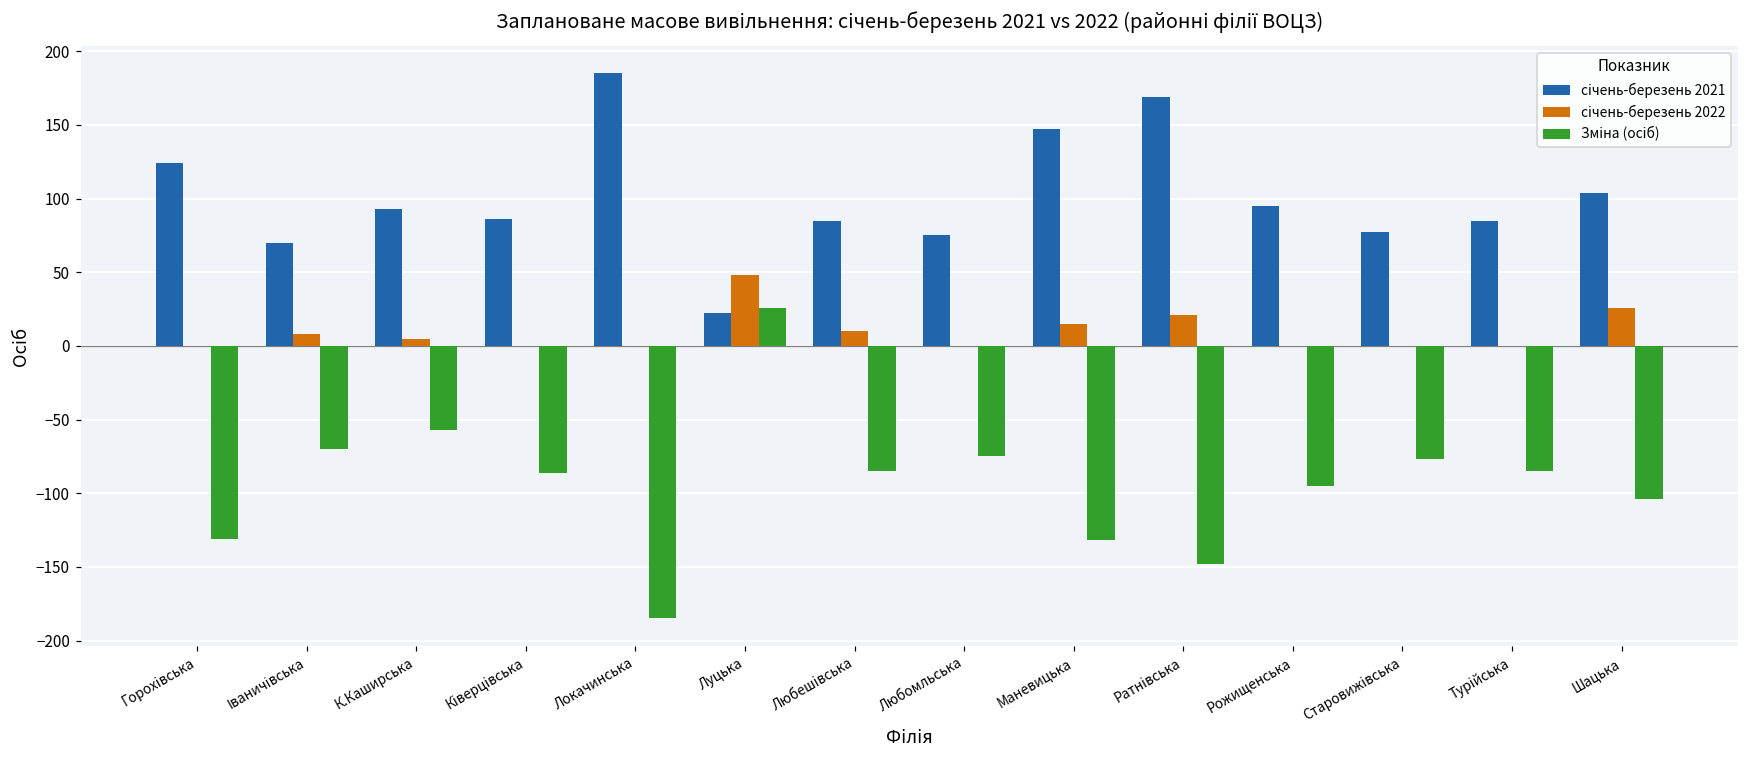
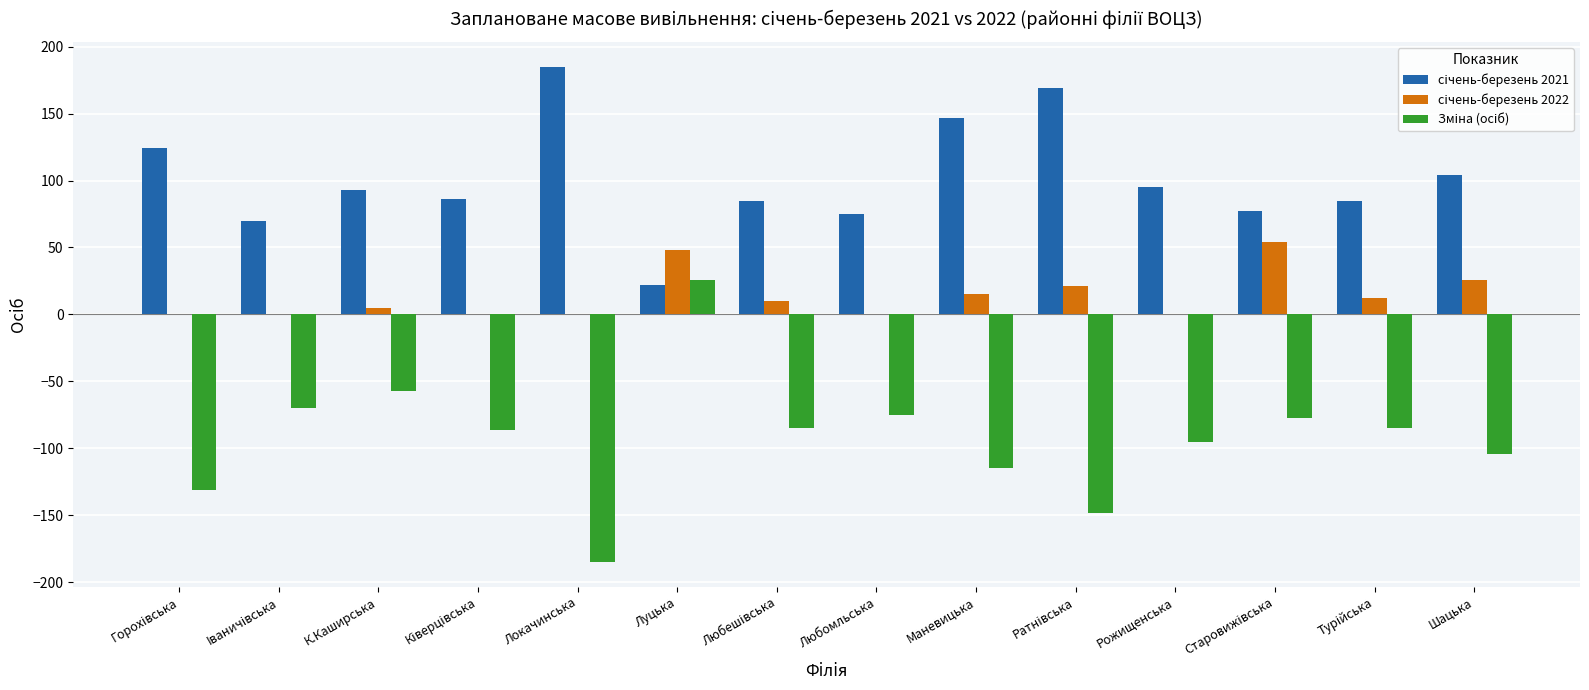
  {
    "січень-березень 2021": {
      "Горохівська": 124,
      "Іваничівська": 70,
      "К.Каширська": 93,
      "Ківерцівська": 86,
      "Локачинська": 185,
      "Луцька": 22,
      "Любешівська": 85,
      "Любомльська": 75,
      "Маневицька": 147,
      "Ратнівська": 169,
      "Рожищенська": 95,
      "Старовижівська": 77,
      "Турійська": 85,
      "Шацька": 104
    },
    "січень-березень 2022": {
      "Горохівська": 0,
-     "Іваничівська": 8,
+     "Іваничівська": 0,
      "К.Каширська": 5,
      "Ківерцівська": 0,
      "Локачинська": 0,
      "Луцька": 48,
      "Любешівська": 10,
      "Любомльська": 0,
      "Маневицька": 15,
      "Ратнівська": 21,
      "Рожищенська": 0,
-     "Старовижівська": 0,
-     "Турійська": 0,
+     "Старовижівська": 54,
+     "Турійська": 12,
      "Шацька": 26
    },
    "Зміна (осіб)": {
      "Горохівська": -131,
      "Іваничівська": -70,
      "К.Каширська": -57,
      "Ківерцівська": -86,
      "Локачинська": -185,
      "Луцька": 26,
      "Любешівська": -85,
      "Любомльська": -75,
-     "Маневицька": -132,
+     "Маневицька": -115,
      "Ратнівська": -148,
      "Рожищенська": -95,
      "Старовижівська": -77,
      "Турійська": -85,
      "Шацька": -104
    }
  }
